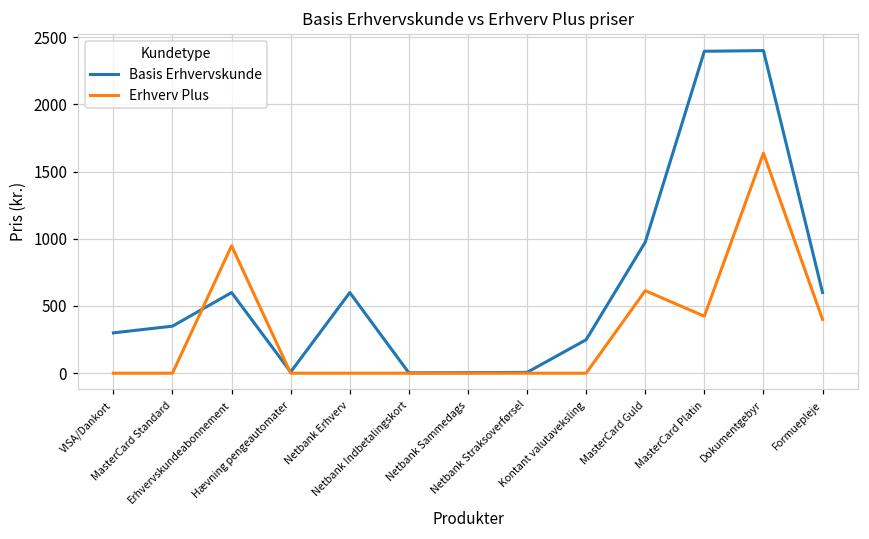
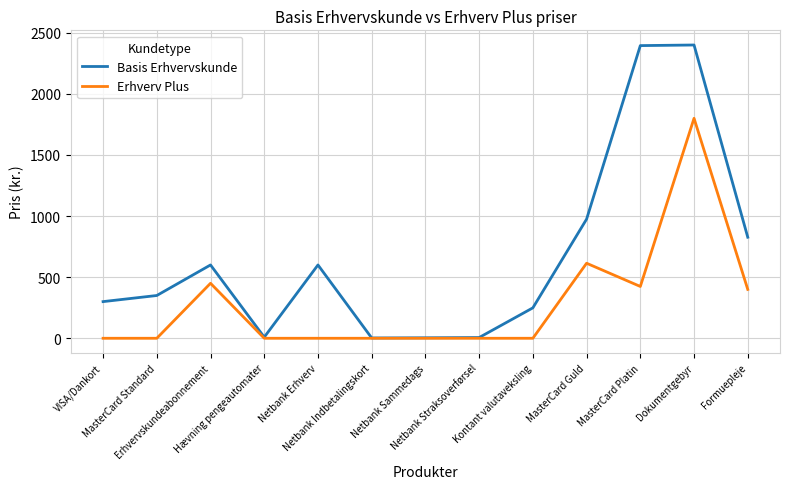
  {
    "Basis Erhvervskunde": {
      "VISA/Dankort": 300,
      "MasterCard Standard": 350,
      "Erhvervskundeabonnement": 600,
      "Netbank Erhverv": 600,
      "Kontant valutaveksling": 250,
      "MasterCard Guld": 980,
      "MasterCard Platin": 2400,
      "Dokumentgebyr": 2400,
-     "Formuepleje": 600
+     "Formuepleje": 830
    },
    "Erhverv Plus": {
      "VISA/Dankort": 0,
      "MasterCard Standard": 0,
-     "Erhvervskundeabonnement": 950,
+     "Erhvervskundeabonnement": 450,
      "Netbank Erhverv": 0,
      "Kontant valutaveksling": 0,
      "MasterCard Guld": 610,
      "MasterCard Platin": 420,
-     "Dokumentgebyr": 1640,
+     "Dokumentgebyr": 1800,
      "Formuepleje": 400
    }
  }
